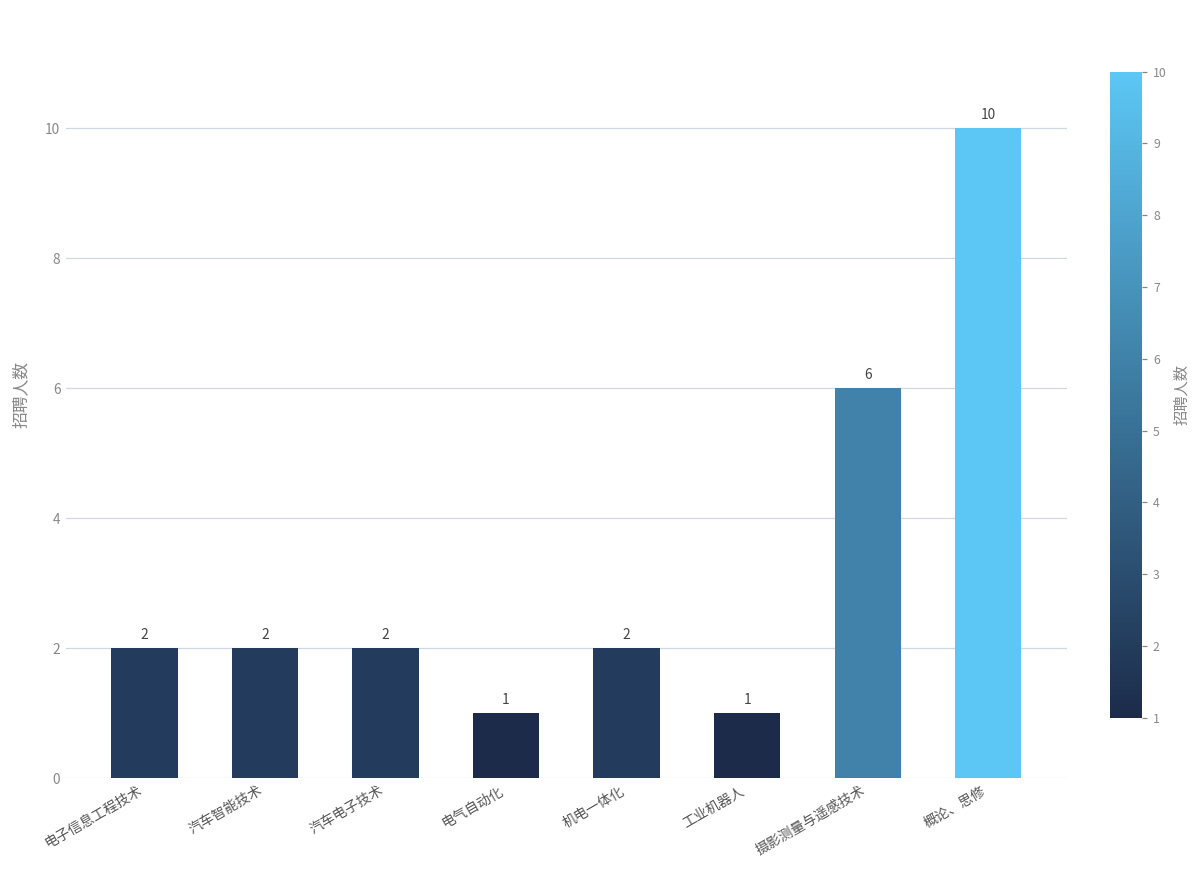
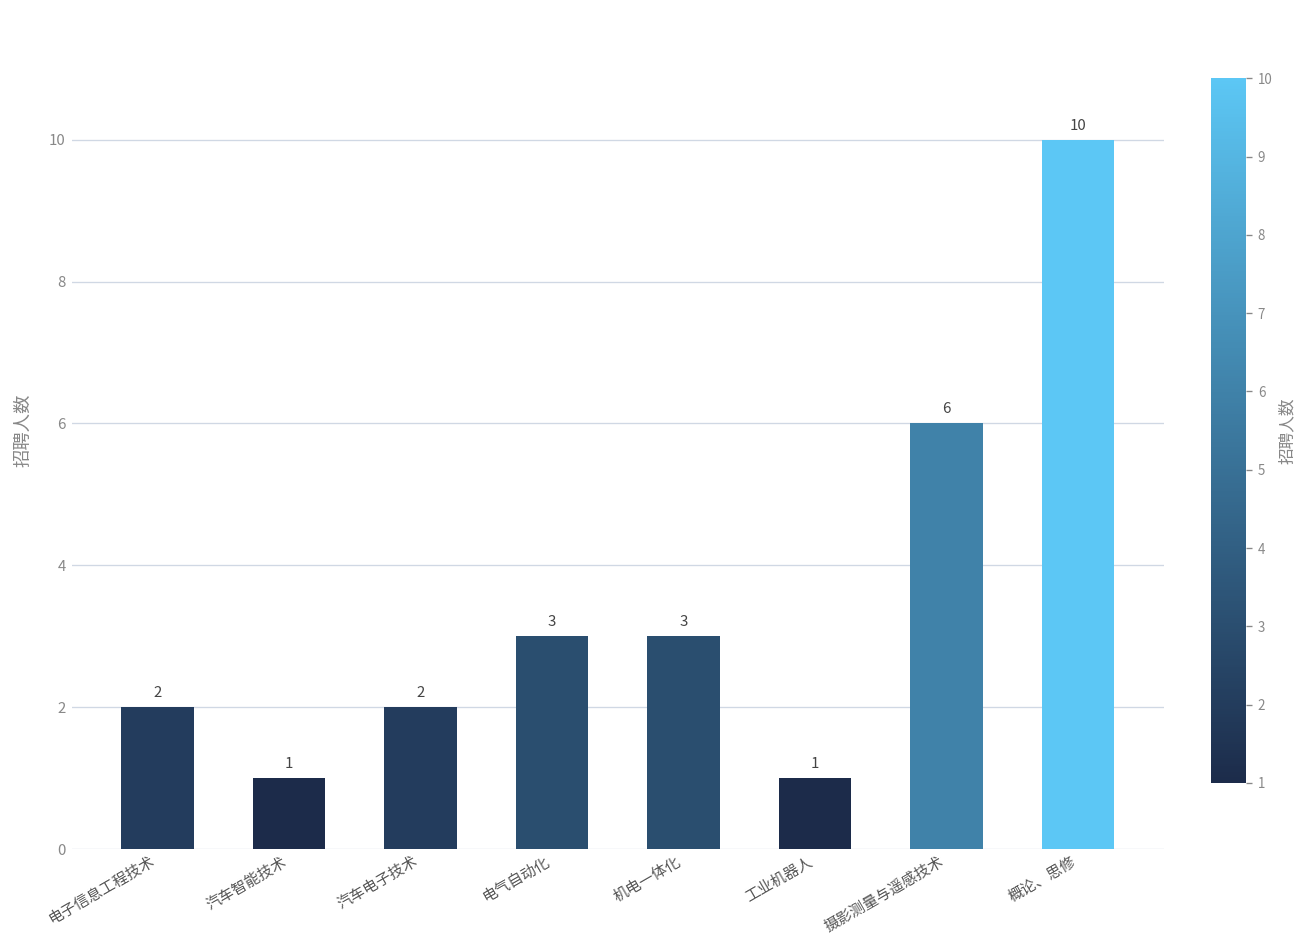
  {
    "电子信息工程技术": 2,
-   "汽车智能技术": 2,
+   "汽车智能技术": 1,
    "汽车电子技术": 2,
-   "电气自动化": 1,
-   "机电一体化": 2,
+   "电气自动化": 3,
+   "机电一体化": 3,
    "工业机器人": 1,
    "摄影测量与遥感技术": 6,
    "概论、思修": 10
  }
